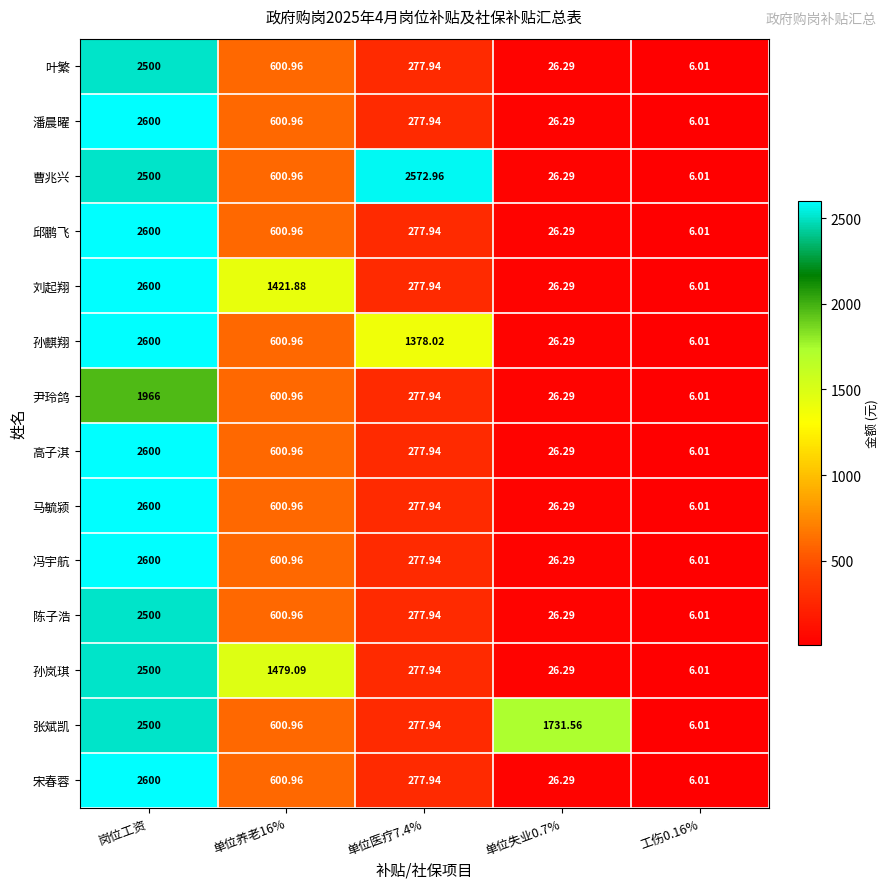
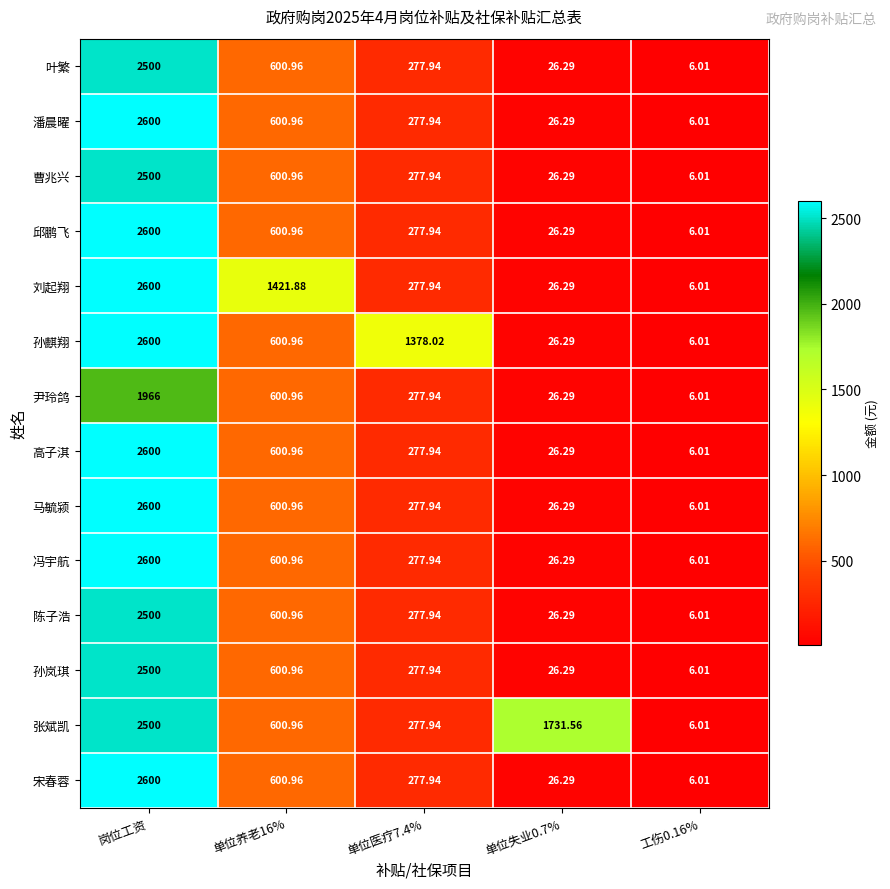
  {
    "叶繁": {
      "岗位工资": 2500,
      "单位养老16%": 600.96,
      "单位医疗7.4%": 277.94,
      "单位失业0.7%": 26.29,
      "工伤0.16%": 6.01
    },
    "潘晨曜": {
      "岗位工资": 2600,
      "单位养老16%": 600.96,
      "单位医疗7.4%": 277.94,
      "单位失业0.7%": 26.29,
      "工伤0.16%": 6.01
    },
    "曹兆兴": {
      "岗位工资": 2500,
      "单位养老16%": 600.96,
-     "单位医疗7.4%": 2572.96,
+     "单位医疗7.4%": 277.94,
      "单位失业0.7%": 26.29,
      "工伤0.16%": 6.01
    },
    "邱鹏飞": {
      "岗位工资": 2600,
      "单位养老16%": 600.96,
      "单位医疗7.4%": 277.94,
      "单位失业0.7%": 26.29,
      "工伤0.16%": 6.01
    },
    "刘起翔": {
      "岗位工资": 2600,
      "单位养老16%": 1421.88,
      "单位医疗7.4%": 277.94,
      "单位失业0.7%": 26.29,
      "工伤0.16%": 6.01
    },
    "孙麒翔": {
      "岗位工资": 2600,
      "单位养老16%": 600.96,
      "单位医疗7.4%": 1378.02,
      "单位失业0.7%": 26.29,
      "工伤0.16%": 6.01
    },
    "尹玲鸽": {
      "岗位工资": 1966,
      "单位养老16%": 600.96,
      "单位医疗7.4%": 277.94,
      "单位失业0.7%": 26.29,
      "工伤0.16%": 6.01
    },
    "高子淇": {
      "岗位工资": 2600,
      "单位养老16%": 600.96,
      "单位医疗7.4%": 277.94,
      "单位失业0.7%": 26.29,
      "工伤0.16%": 6.01
    },
    "马毓颍": {
      "岗位工资": 2600,
      "单位养老16%": 600.96,
      "单位医疗7.4%": 277.94,
      "单位失业0.7%": 26.29,
      "工伤0.16%": 6.01
    },
    "冯宇航": {
      "岗位工资": 2600,
      "单位养老16%": 600.96,
      "单位医疗7.4%": 277.94,
      "单位失业0.7%": 26.29,
      "工伤0.16%": 6.01
    },
    "陈子浩": {
      "岗位工资": 2500,
      "单位养老16%": 600.96,
      "单位医疗7.4%": 277.94,
      "单位失业0.7%": 26.29,
      "工伤0.16%": 6.01
    },
    "孙岚琪": {
      "岗位工资": 2500,
-     "单位养老16%": 1479.09,
+     "单位养老16%": 600.96,
      "单位医疗7.4%": 277.94,
      "单位失业0.7%": 26.29,
      "工伤0.16%": 6.01
    },
    "张斌凯": {
      "岗位工资": 2500,
      "单位养老16%": 600.96,
      "单位医疗7.4%": 277.94,
      "单位失业0.7%": 1731.56,
      "工伤0.16%": 6.01
    },
    "宋春蓉": {
      "岗位工资": 2600,
      "单位养老16%": 600.96,
      "单位医疗7.4%": 277.94,
      "单位失业0.7%": 26.29,
      "工伤0.16%": 6.01
    }
  }
